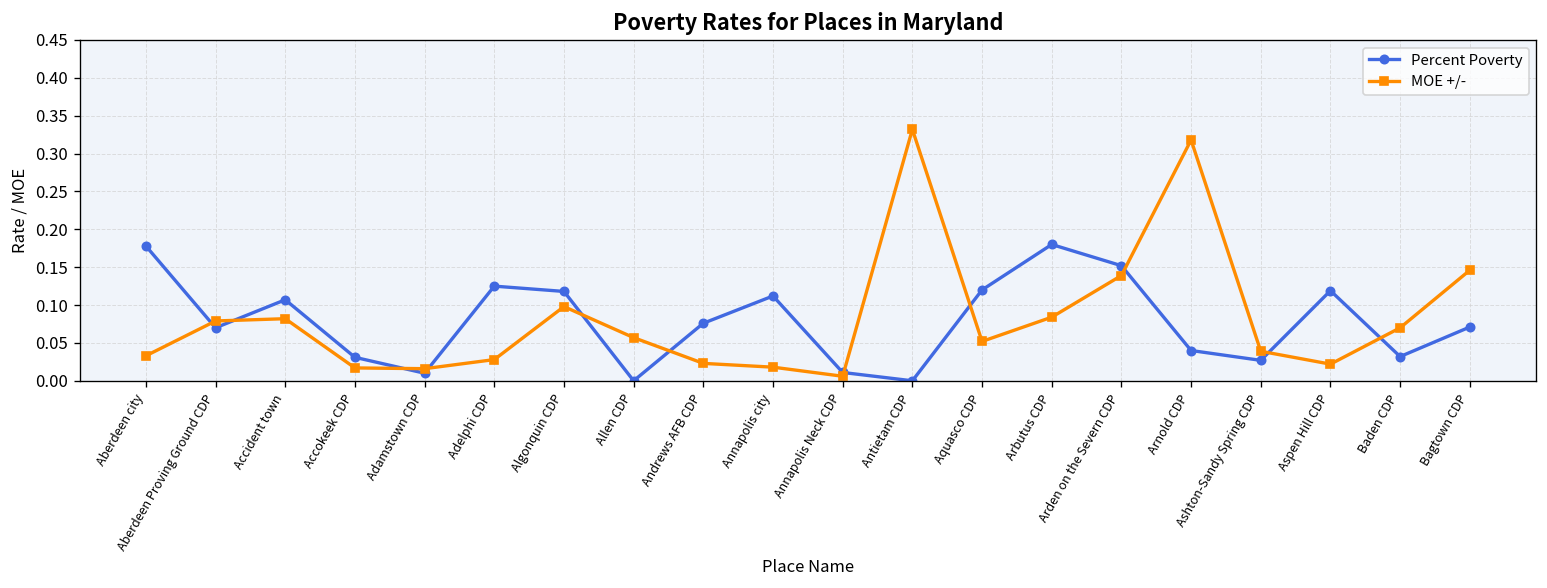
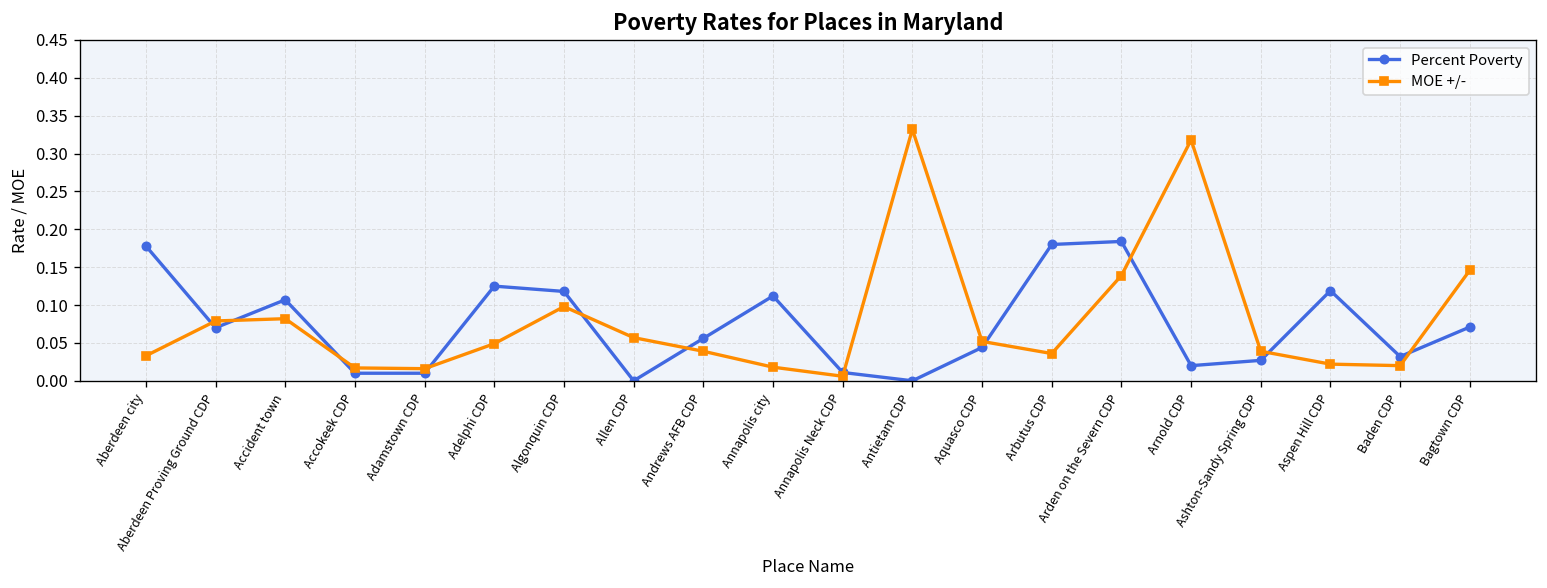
  {
    "Percent Poverty": {
      "Aberdeen city": 0.18,
      "Aberdeen Proving Ground CDP": 0.07,
      "Accident town": 0.11,
-     "Accokeek CDP": 0.03,
+     "Accokeek CDP": 0.01,
      "Adamstown CDP": 0.01,
      "Adelphi CDP": 0.13,
      "Algonquin CDP": 0.12,
      "Allen CDP": 0.00,
-     "Andrews AFB CDP": 0.08,
+     "Andrews AFB CDP": 0.06,
      "Annapolis city": 0.11,
      "Annapolis Neck CDP": 0.01,
      "Antietam CDP": 0.00,
-     "Aquasco CDP": 0.12,
+     "Aquasco CDP": 0.04,
      "Arbutus CDP": 0.18,
-     "Arden on the Severn CDP": 0.15,
-     "Arnold CDP": 0.04,
+     "Arden on the Severn CDP": 0.18,
+     "Arnold CDP": 0.02,
      "Ashton-Sandy Spring CDP": 0.03,
      "Aspen Hill CDP": 0.12,
      "Baden CDP": 0.03,
      "Bagtown CDP": 0.07
    },
    "MOE +/-": {
      "Aberdeen city": 0.03,
      "Aberdeen Proving Ground CDP": 0.08,
      "Accident town": 0.08,
      "Accokeek CDP": 0.02,
      "Adamstown CDP": 0.02,
-     "Adelphi CDP": 0.03,
+     "Adelphi CDP": 0.05,
      "Algonquin CDP": 0.10,
      "Allen CDP": 0.06,
-     "Andrews AFB CDP": 0.02,
+     "Andrews AFB CDP": 0.04,
      "Annapolis city": 0.02,
      "Annapolis Neck CDP": 0.01,
      "Antietam CDP": 0.33,
      "Aquasco CDP": 0.05,
-     "Arbutus CDP": 0.08,
+     "Arbutus CDP": 0.04,
      "Arden on the Severn CDP": 0.14,
      "Arnold CDP": 0.32,
      "Ashton-Sandy Spring CDP": 0.04,
      "Aspen Hill CDP": 0.02,
-     "Baden CDP": 0.07,
+     "Baden CDP": 0.02,
      "Bagtown CDP": 0.15
    }
  }
